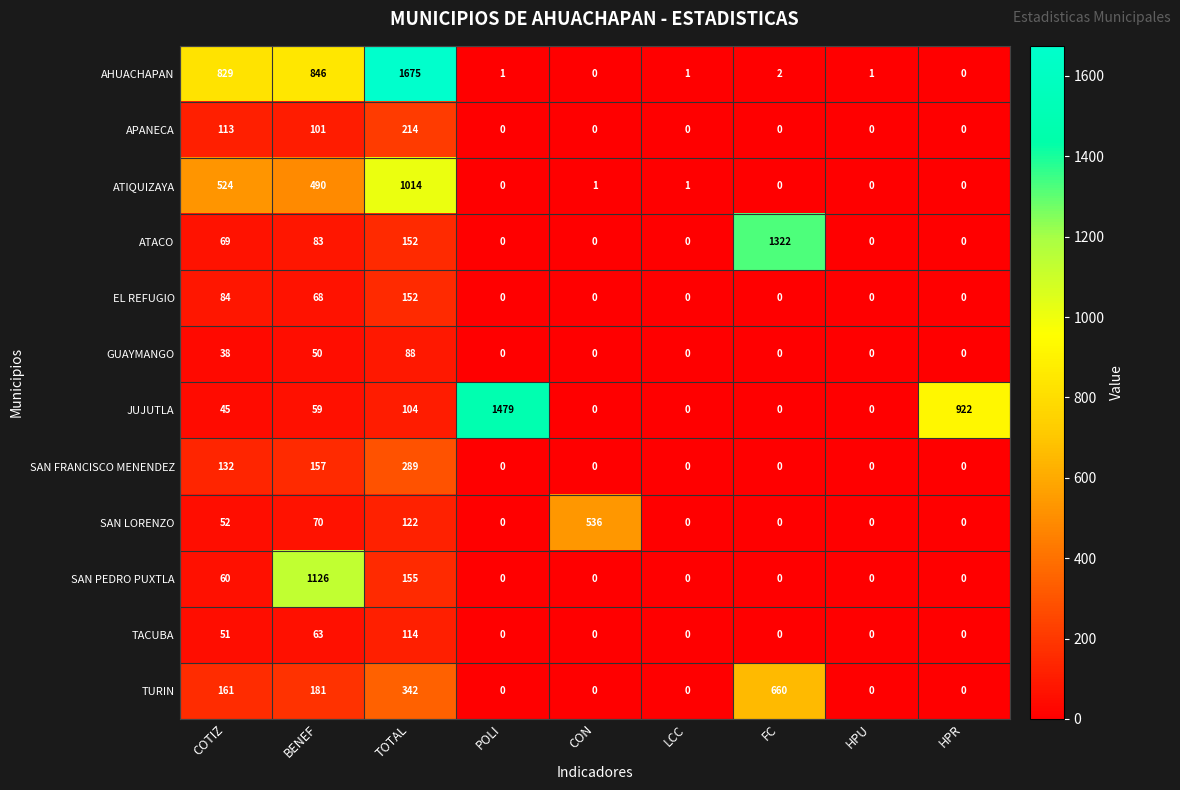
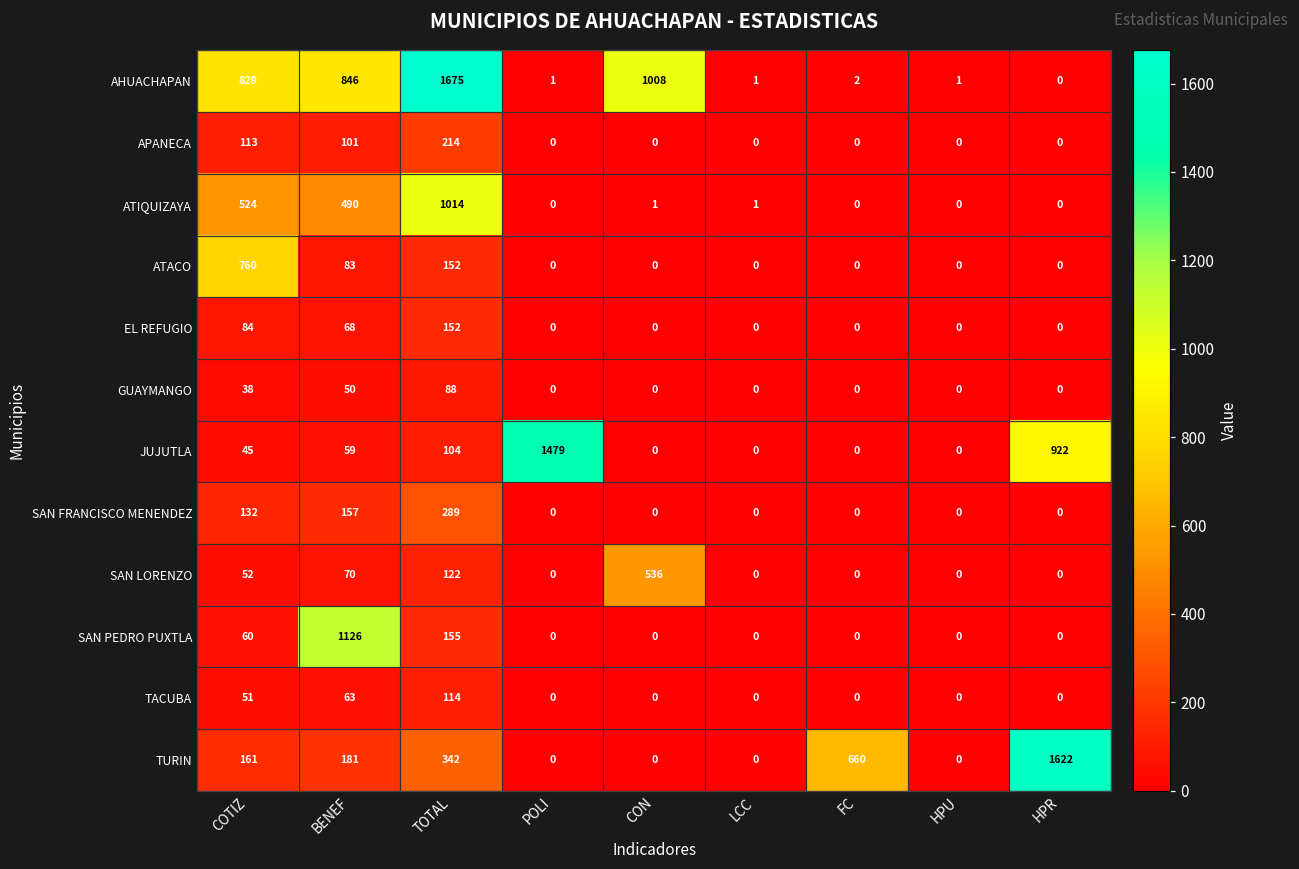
  {
    "AHUACHAPAN": {
      "COTIZ": 829,
      "BENEF": 846,
      "TOTAL": 1675,
      "POLI": 1,
-     "CON": 0,
+     "CON": 1008,
      "LCC": 1,
      "FC": 2,
      "HPU": 1,
      "HPR": 0
    },
    "APANECA": {
      "COTIZ": 113,
      "BENEF": 101,
      "TOTAL": 214,
      "POLI": 0,
      "CON": 0,
      "LCC": 0,
      "FC": 0,
      "HPU": 0,
      "HPR": 0
    },
    "ATIQUIZAYA": {
      "COTIZ": 524,
      "BENEF": 490,
      "TOTAL": 1014,
      "POLI": 0,
      "CON": 1,
      "LCC": 1,
      "FC": 0,
      "HPU": 0,
      "HPR": 0
    },
    "ATACO": {
-     "COTIZ": 69,
+     "COTIZ": 760,
      "BENEF": 83,
      "TOTAL": 152,
      "POLI": 0,
      "CON": 0,
      "LCC": 0,
-     "FC": 1322,
+     "FC": 0,
      "HPU": 0,
      "HPR": 0
    },
    "EL REFUGIO": {
      "COTIZ": 84,
      "BENEF": 68,
      "TOTAL": 152,
      "POLI": 0,
      "CON": 0,
      "LCC": 0,
      "FC": 0,
      "HPU": 0,
      "HPR": 0
    },
    "GUAYMANGO": {
      "COTIZ": 38,
      "BENEF": 50,
      "TOTAL": 88,
      "POLI": 0,
      "CON": 0,
      "LCC": 0,
      "FC": 0,
      "HPU": 0,
      "HPR": 0
    },
    "JUJUTLA": {
      "COTIZ": 45,
      "BENEF": 59,
      "TOTAL": 104,
      "POLI": 1479,
      "CON": 0,
      "LCC": 0,
      "FC": 0,
      "HPU": 0,
      "HPR": 922
    },
    "SAN FRANCISCO MENENDEZ": {
      "COTIZ": 132,
      "BENEF": 157,
      "TOTAL": 289,
      "POLI": 0,
      "CON": 0,
      "LCC": 0,
      "FC": 0,
      "HPU": 0,
      "HPR": 0
    },
    "SAN LORENZO": {
      "COTIZ": 52,
      "BENEF": 70,
      "TOTAL": 122,
      "POLI": 0,
      "CON": 536,
      "LCC": 0,
      "FC": 0,
      "HPU": 0,
      "HPR": 0
    },
    "SAN PEDRO PUXTLA": {
      "COTIZ": 60,
      "BENEF": 1126,
      "TOTAL": 155,
      "POLI": 0,
      "CON": 0,
      "LCC": 0,
      "FC": 0,
      "HPU": 0,
      "HPR": 0
    },
    "TACUBA": {
      "COTIZ": 51,
      "BENEF": 63,
      "TOTAL": 114,
      "POLI": 0,
      "CON": 0,
      "LCC": 0,
      "FC": 0,
      "HPU": 0,
      "HPR": 0
    },
    "TURIN": {
      "COTIZ": 161,
      "BENEF": 181,
      "TOTAL": 342,
      "POLI": 0,
      "CON": 0,
      "LCC": 0,
      "FC": 660,
      "HPU": 0,
-     "HPR": 0
+     "HPR": 1622
    }
  }
